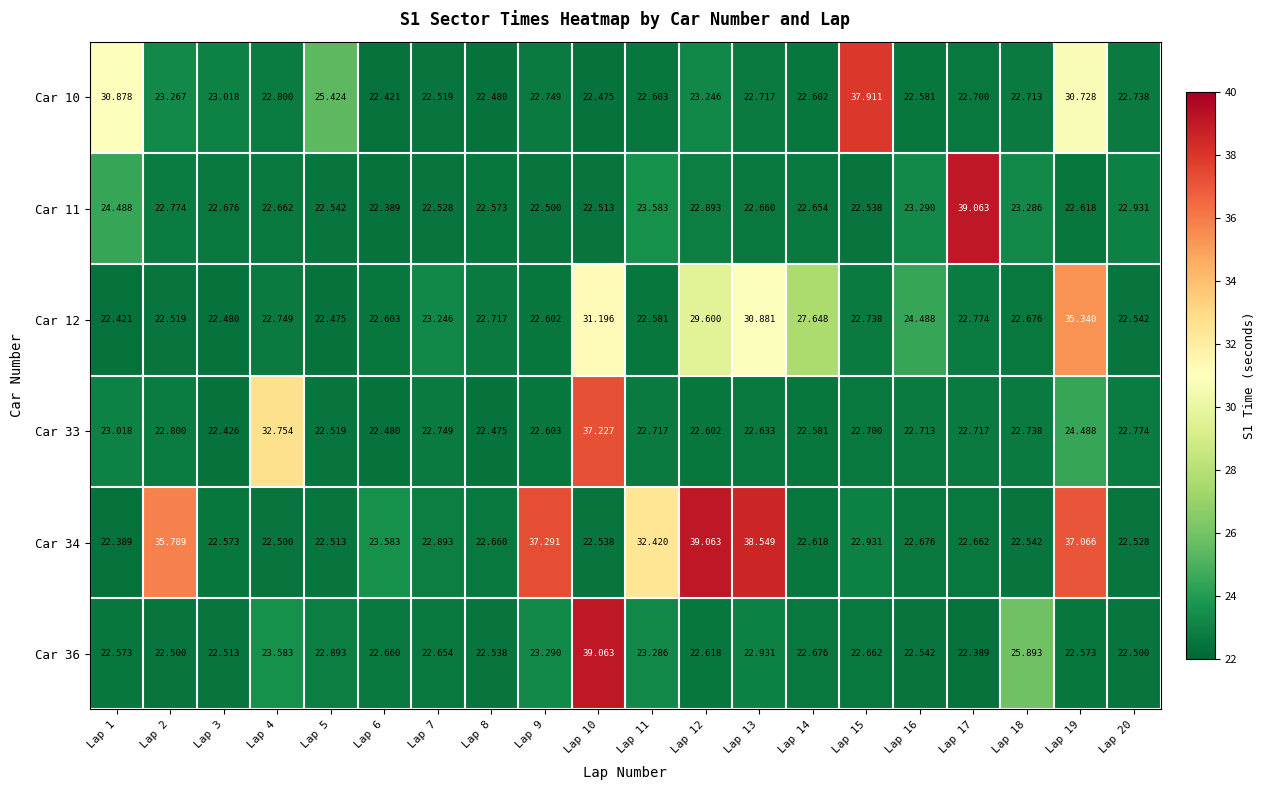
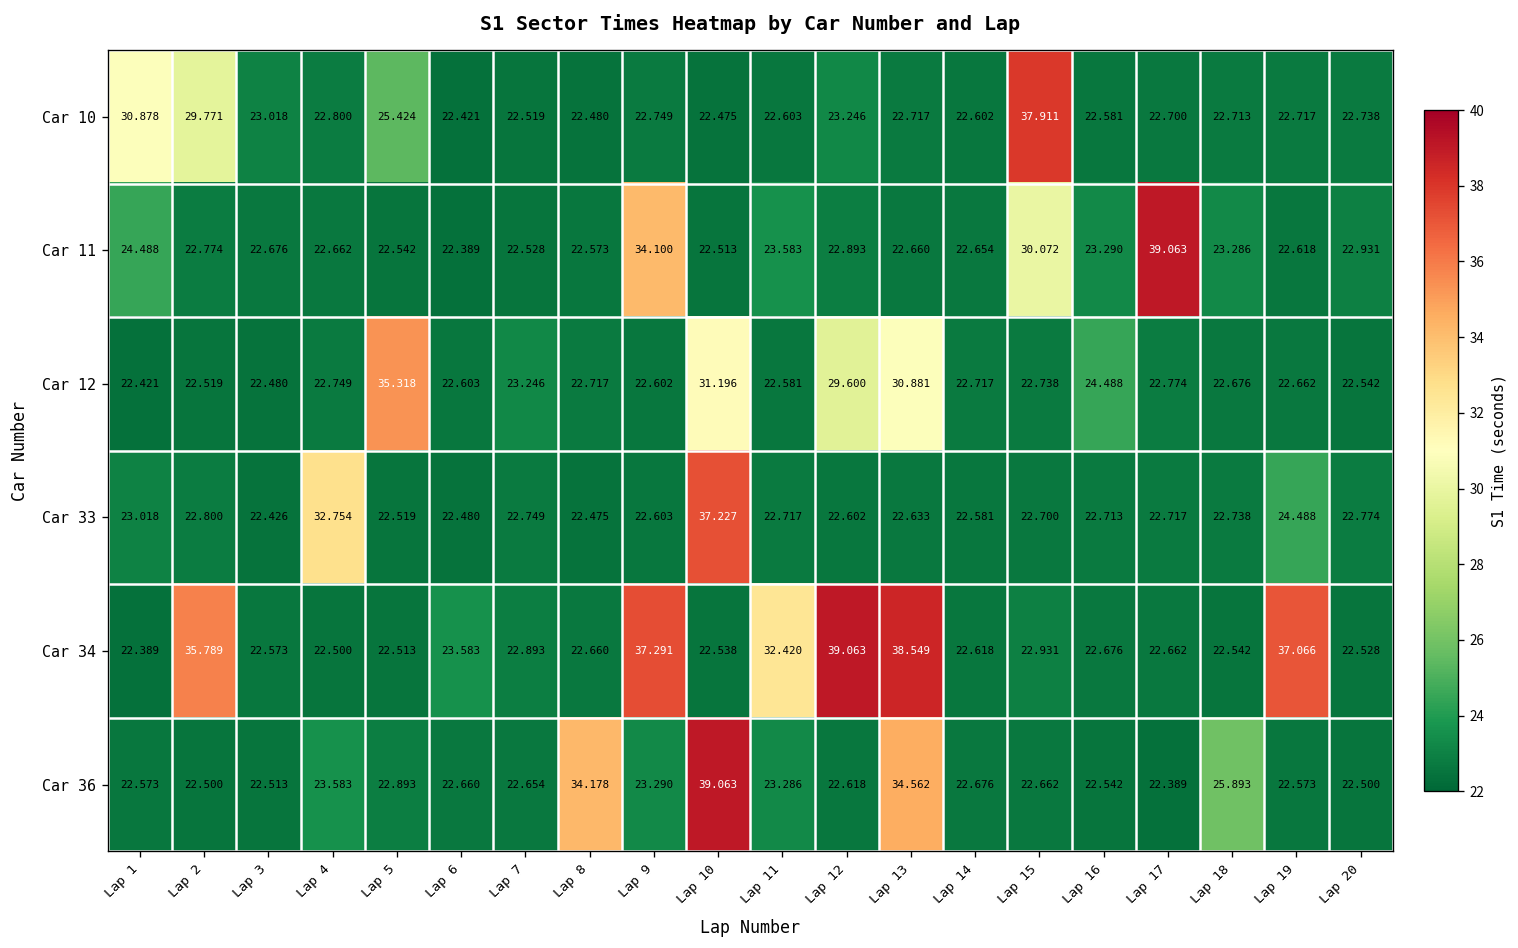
  {
    "Car 10": {
      "Lap 1": 30.878,
-     "Lap 2": 23.267,
+     "Lap 2": 29.771,
      "Lap 3": 23.018,
      "Lap 4": 22.800,
      "Lap 5": 25.424,
      "Lap 6": 22.421,
      "Lap 7": 22.519,
      "Lap 8": 22.480,
      "Lap 9": 22.749,
      "Lap 10": 22.475,
      "Lap 11": 22.603,
      "Lap 12": 23.246,
      "Lap 13": 22.717,
      "Lap 14": 22.602,
      "Lap 15": 37.911,
      "Lap 16": 22.581,
      "Lap 17": 22.700,
      "Lap 18": 22.713,
-     "Lap 19": 30.728,
+     "Lap 19": 22.717,
      "Lap 20": 22.738
    },
    "Car 11": {
      "Lap 1": 24.488,
      "Lap 2": 22.774,
      "Lap 3": 22.676,
      "Lap 4": 22.662,
      "Lap 5": 22.542,
      "Lap 6": 22.389,
      "Lap 7": 22.528,
      "Lap 8": 22.573,
-     "Lap 9": 22.500,
+     "Lap 9": 34.100,
      "Lap 10": 22.513,
      "Lap 11": 23.583,
      "Lap 12": 22.893,
      "Lap 13": 22.660,
      "Lap 14": 22.654,
-     "Lap 15": 22.538,
+     "Lap 15": 30.072,
      "Lap 16": 23.290,
      "Lap 17": 39.063,
      "Lap 18": 23.286,
      "Lap 19": 22.618,
      "Lap 20": 22.931
    },
    "Car 12": {
      "Lap 1": 22.421,
      "Lap 2": 22.519,
      "Lap 3": 22.480,
      "Lap 4": 22.749,
-     "Lap 5": 22.475,
+     "Lap 5": 35.318,
      "Lap 6": 22.603,
      "Lap 7": 23.246,
      "Lap 8": 22.717,
      "Lap 9": 22.602,
      "Lap 10": 31.196,
      "Lap 11": 22.581,
      "Lap 12": 29.600,
      "Lap 13": 30.881,
-     "Lap 14": 27.648,
+     "Lap 14": 22.717,
      "Lap 15": 22.738,
      "Lap 16": 24.488,
      "Lap 17": 22.774,
      "Lap 18": 22.676,
-     "Lap 19": 35.340,
+     "Lap 19": 22.662,
      "Lap 20": 22.542
    },
    "Car 33": {
      "Lap 1": 23.018,
      "Lap 2": 22.800,
      "Lap 3": 22.426,
      "Lap 4": 32.754,
      "Lap 5": 22.519,
      "Lap 6": 22.480,
      "Lap 7": 22.749,
      "Lap 8": 22.475,
      "Lap 9": 22.603,
      "Lap 10": 37.227,
      "Lap 11": 22.717,
      "Lap 12": 22.602,
      "Lap 13": 22.633,
      "Lap 14": 22.581,
      "Lap 15": 22.700,
      "Lap 16": 22.713,
      "Lap 17": 22.717,
      "Lap 18": 22.738,
      "Lap 19": 24.488,
      "Lap 20": 22.774
    },
    "Car 34": {
      "Lap 1": 22.389,
      "Lap 2": 35.789,
      "Lap 3": 22.573,
      "Lap 4": 22.500,
      "Lap 5": 22.513,
      "Lap 6": 23.583,
      "Lap 7": 22.893,
      "Lap 8": 22.660,
      "Lap 9": 37.291,
      "Lap 10": 22.538,
      "Lap 11": 32.420,
      "Lap 12": 39.063,
      "Lap 13": 38.549,
      "Lap 14": 22.618,
      "Lap 15": 22.931,
      "Lap 16": 22.676,
      "Lap 17": 22.662,
      "Lap 18": 22.542,
      "Lap 19": 37.066,
      "Lap 20": 22.528
    },
    "Car 36": {
      "Lap 1": 22.573,
      "Lap 2": 22.500,
      "Lap 3": 22.513,
      "Lap 4": 23.583,
      "Lap 5": 22.893,
      "Lap 6": 22.660,
      "Lap 7": 22.654,
-     "Lap 8": 22.538,
+     "Lap 8": 34.178,
      "Lap 9": 23.290,
      "Lap 10": 39.063,
      "Lap 11": 23.286,
      "Lap 12": 22.618,
-     "Lap 13": 22.931,
+     "Lap 13": 34.562,
      "Lap 14": 22.676,
      "Lap 15": 22.662,
      "Lap 16": 22.542,
      "Lap 17": 22.389,
      "Lap 18": 25.893,
      "Lap 19": 22.573,
      "Lap 20": 22.500
    }
  }
